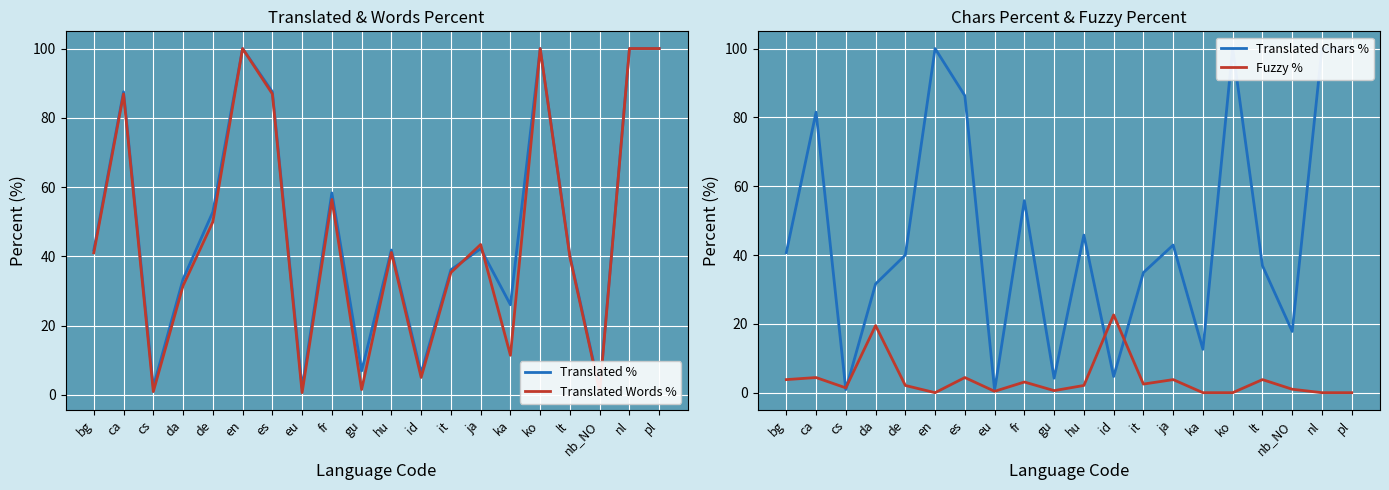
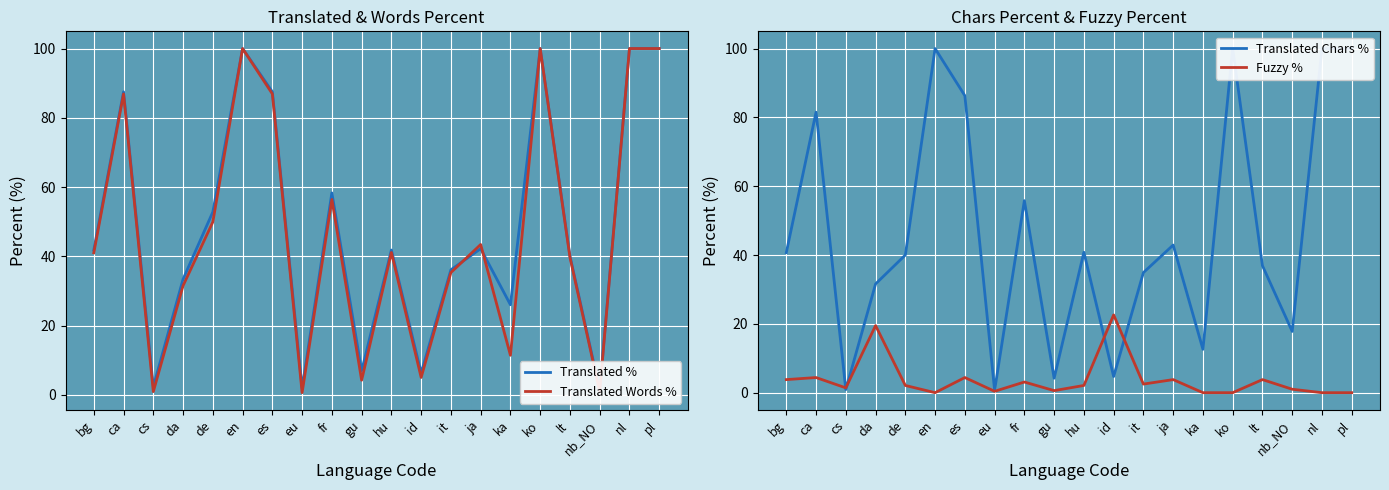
  {
    "Translated & Words Percent": {
      "Translated %": {
        "bg": 42,
        "cs": 2,
        "da": 33,
        "de": 53,
        "eu": 2,
        "fr": 58,
        "gu": 7,
        "id": 6,
        "it": 36,
        "ja": 42,
        "ka": 26
      },
      "Translated Words %": {
        "bg": 41,
        "cs": 1,
        "da": 32,
        "de": 50,
        "eu": 1,
        "fr": 56,
-       "gu": 2,
+       "gu": 4,
        "id": 5,
        "it": 35,
        "ja": 43,
        "ka": 11
      }
    },
    "Chars Percent & Fuzzy Percent": {
      "Translated Chars %": {
        "bg": 41,
        "ca": 82,
        "da": 32,
        "de": 40,
        "en": 100,
        "es": 86,
        "fr": 56,
        "gu": 4,
-       "hu": 46,
+       "hu": 41,
        "id": 5,
        "it": 35,
        "ja": 43,
        "ka": 13,
        "lt": 37,
        "nb_NO": 18
      },
      "Fuzzy %": {
        "bg": 4,
        "ca": 4,
        "da": 20,
        "de": 2,
        "en": 0,
        "es": 4,
        "fr": 3,
        "gu": 1,
        "hu": 2,
        "id": 23,
        "it": 3,
        "ja": 4,
        "ka": 0,
        "ko": 0,
        "lt": 4,
        "nb_NO": 1,
        "nl": 0,
        "pl": 0
      }
    }
  }
